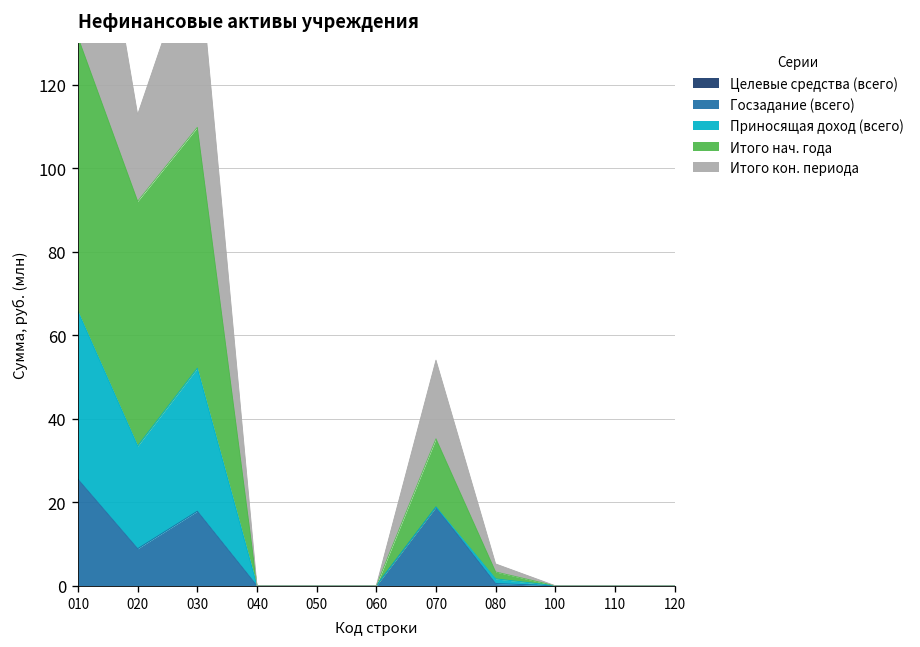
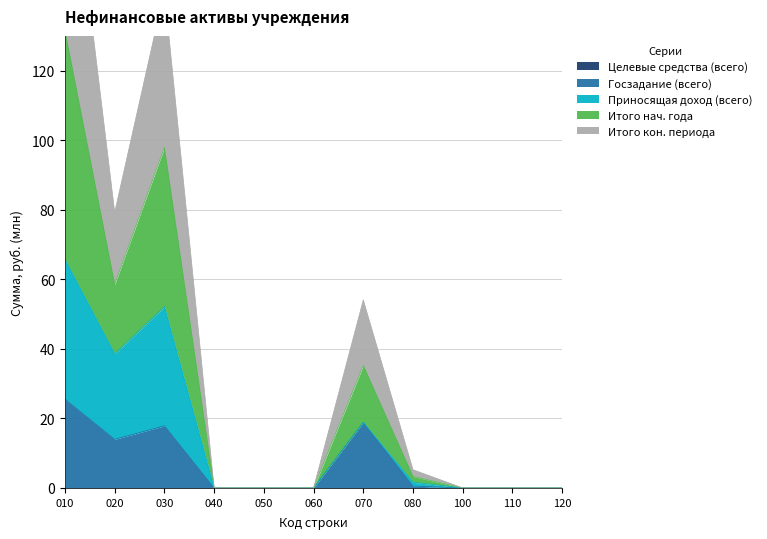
  {
    "Целевые средства (всего)": {
      "010": 0,
      "020": 0,
      "030": 0,
      "070": 0
    },
    "Госзадание (всего)": {
      "010": 26,
-     "020": 9,
+     "020": 14,
      "030": 18
    },
    "Приносящая доход (всего)": {
      "010": 40,
      "020": 25,
      "030": 34,
      "080": 1
    },
    "Итого нач. года": {
-     "020": 59,
-     "030": 58,
+     "020": 20,
+     "030": 46,
      "070": 16,
      "080": 2
    },
    "Итого кон. периода": {
      "020": 21,
      "070": 19,
      "080": 2
    }
  }
